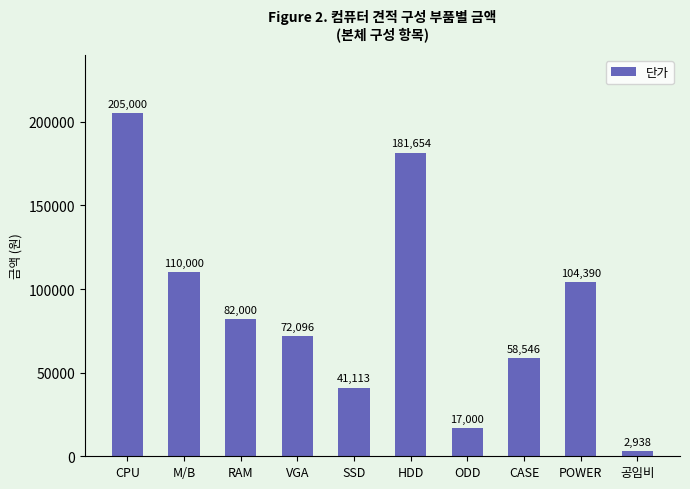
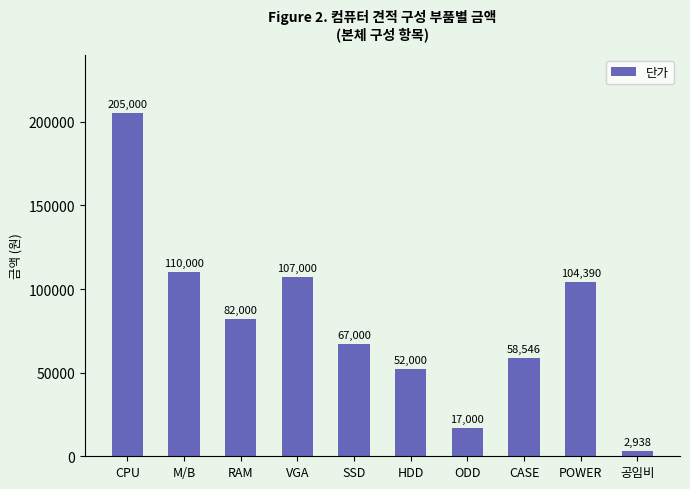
  {
    "CPU": "205,000",
    "M/B": "110,000",
    "RAM": "82,000",
-   "VGA": "72,096",
-   "SSD": "41,113",
-   "HDD": "181,654",
+   "VGA": "107,000",
+   "SSD": "67,000",
+   "HDD": "52,000",
    "ODD": "17,000",
    "CASE": "58,546",
    "POWER": "104,390",
    "공임비": "2,938"
  }
